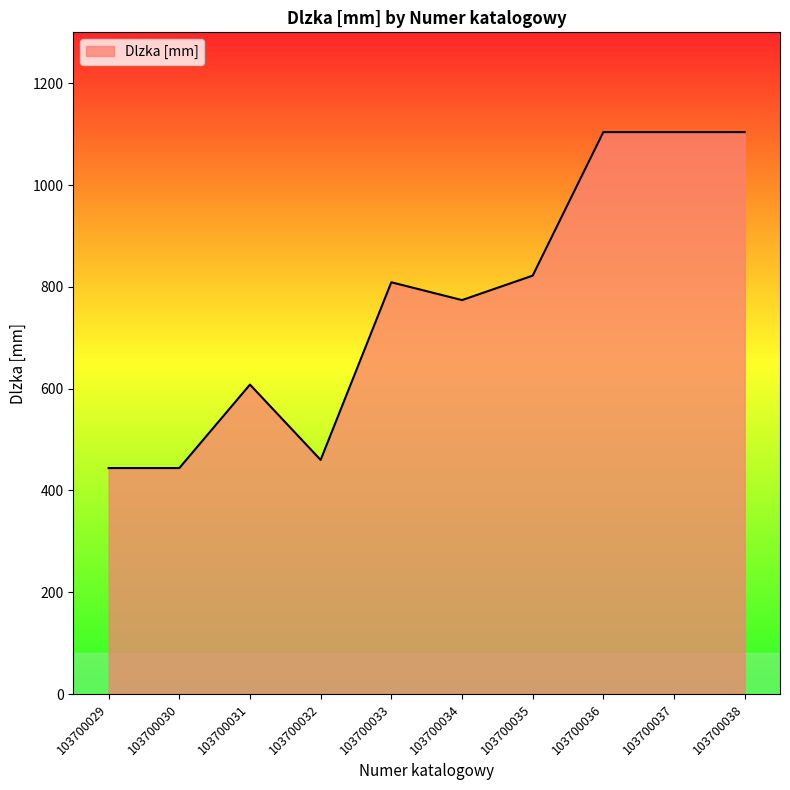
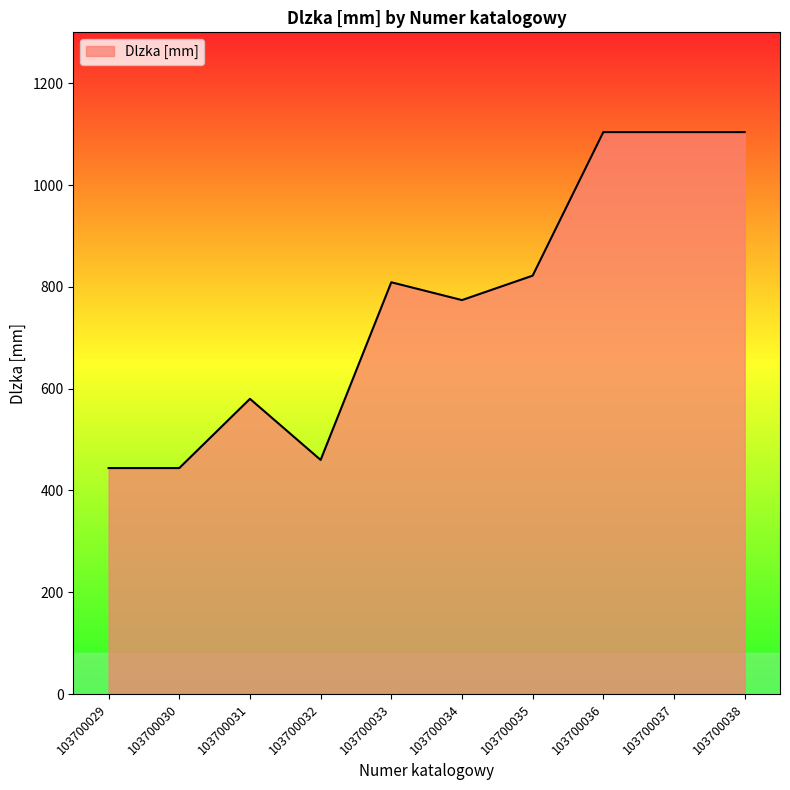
  {
    "103700029": 440,
    "103700030": 440,
-   "103700031": 610,
+   "103700031": 580,
    "103700032": 460,
    "103700033": 810,
    "103700034": 770,
    "103700035": 820,
    "103700036": 1100,
    "103700037": 1100,
    "103700038": 1100
  }
